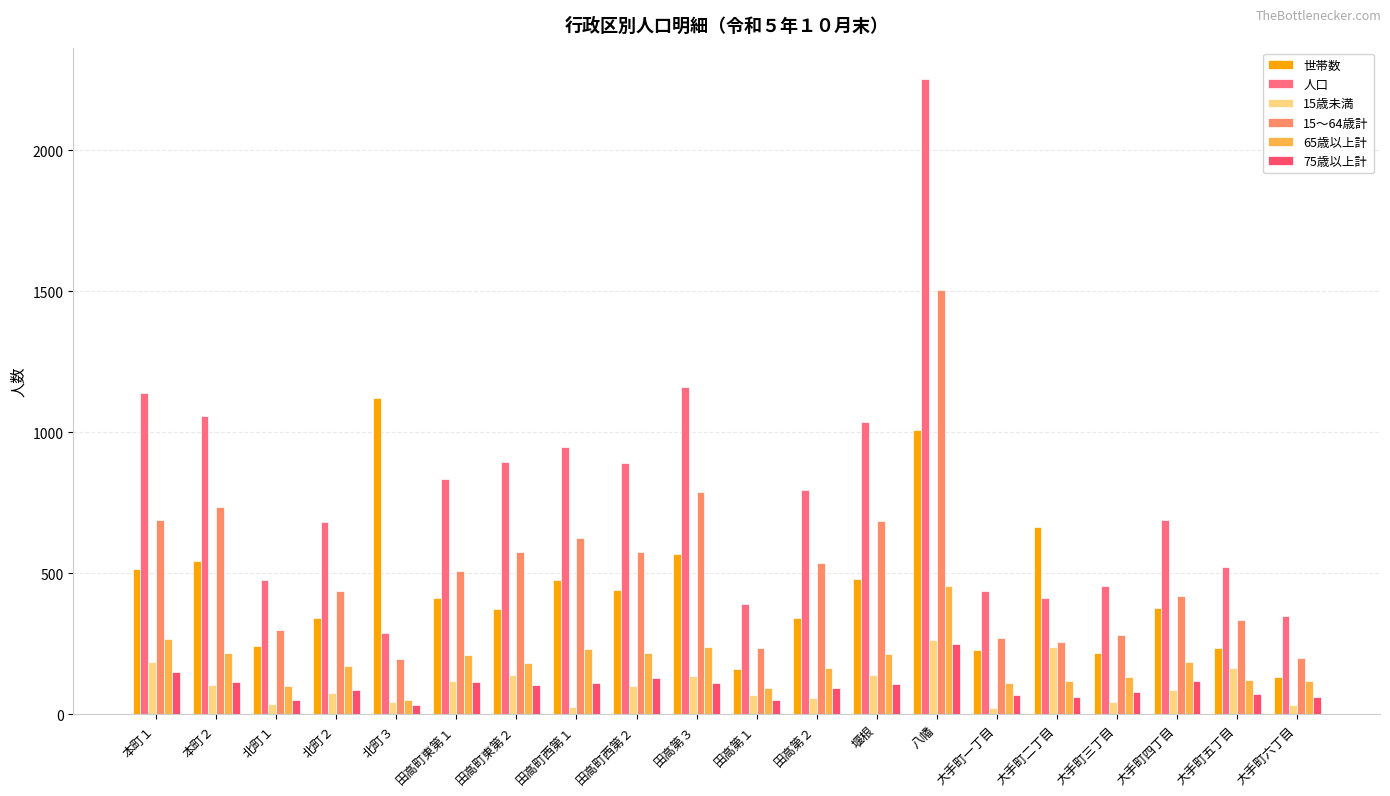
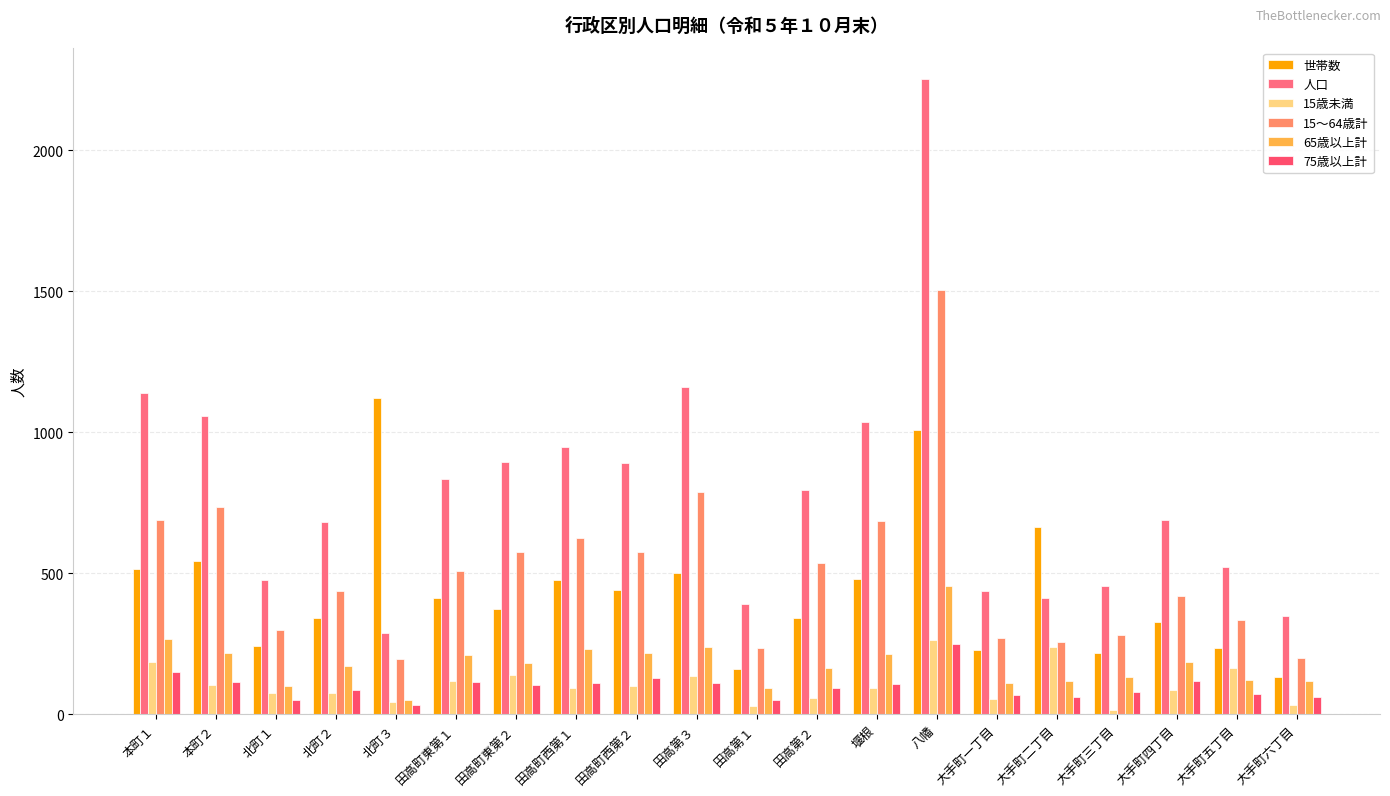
  {
    "世帯数": {
      "本町１": 520,
      "本町２": 540,
      "北町１": 240,
      "北町２": 340,
      "北町３": 1120,
      "田高町東第１": 410,
      "田高町東第２": 370,
      "田高町西第１": 470,
      "田高町西第２": 440,
-     "田高第３": 570,
+     "田高第３": 500,
      "田高第１": 160,
      "田高第２": 340,
      "堰根": 480,
      "八幡": 1010,
      "大手町一丁目": 230,
      "大手町二丁目": 660,
      "大手町三丁目": 220,
-     "大手町四丁目": 380,
+     "大手町四丁目": 330,
      "大手町五丁目": 240,
      "大手町六丁目": 130
    },
    "15歳未満": {
      "本町１": 180,
      "本町２": 100,
-     "北町１": 30,
+     "北町１": 80,
      "北町２": 80,
      "北町３": 40,
      "田高町東第１": 120,
      "田高町東第２": 140,
-     "田高町西第１": 30,
+     "田高町西第１": 90,
      "田高町西第２": 100,
      "田高第３": 140,
-     "田高第１": 70,
+     "田高第１": 30,
      "田高第２": 60,
-     "堰根": 140,
+     "堰根": 90,
      "八幡": 260,
-     "大手町一丁目": 20,
+     "大手町一丁目": 50,
      "大手町二丁目": 240,
-     "大手町三丁目": 40,
+     "大手町三丁目": 10,
      "大手町四丁目": 90,
      "大手町五丁目": 170,
      "大手町六丁目": 30
    }
  }
